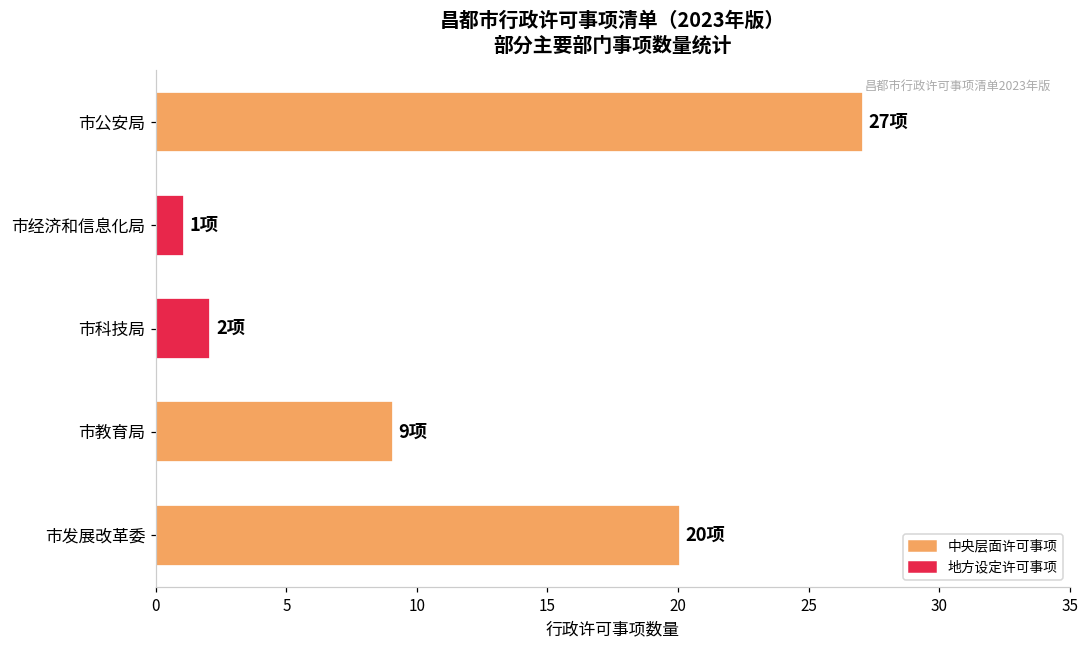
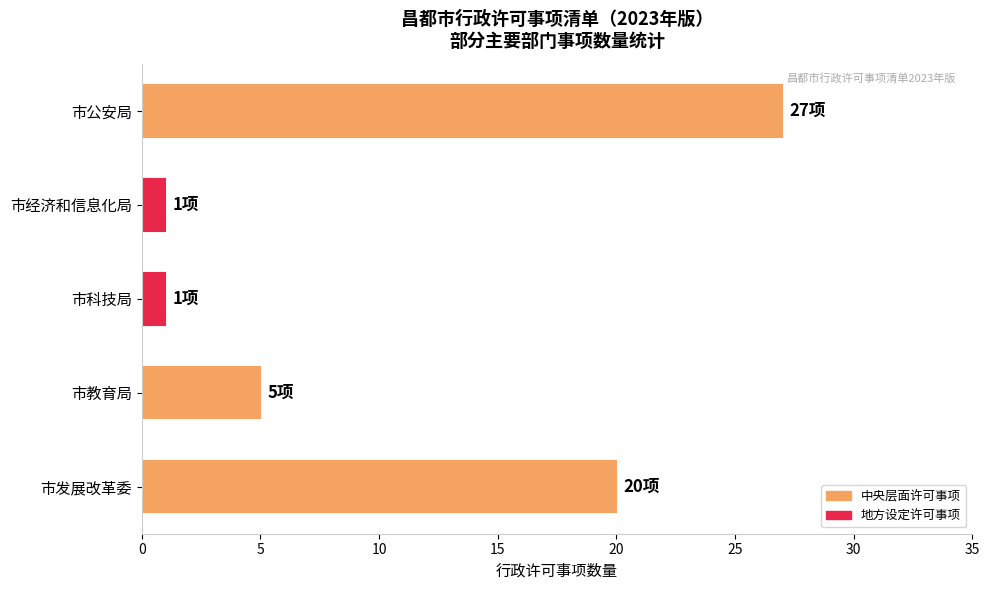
  {
    "市公安局": "27项",
    "市经济和信息化局": "1项",
-   "市科技局": "2项",
-   "市教育局": "9项",
+   "市科技局": "1项",
+   "市教育局": "5项",
    "市发展改革委": "20项"
  }
